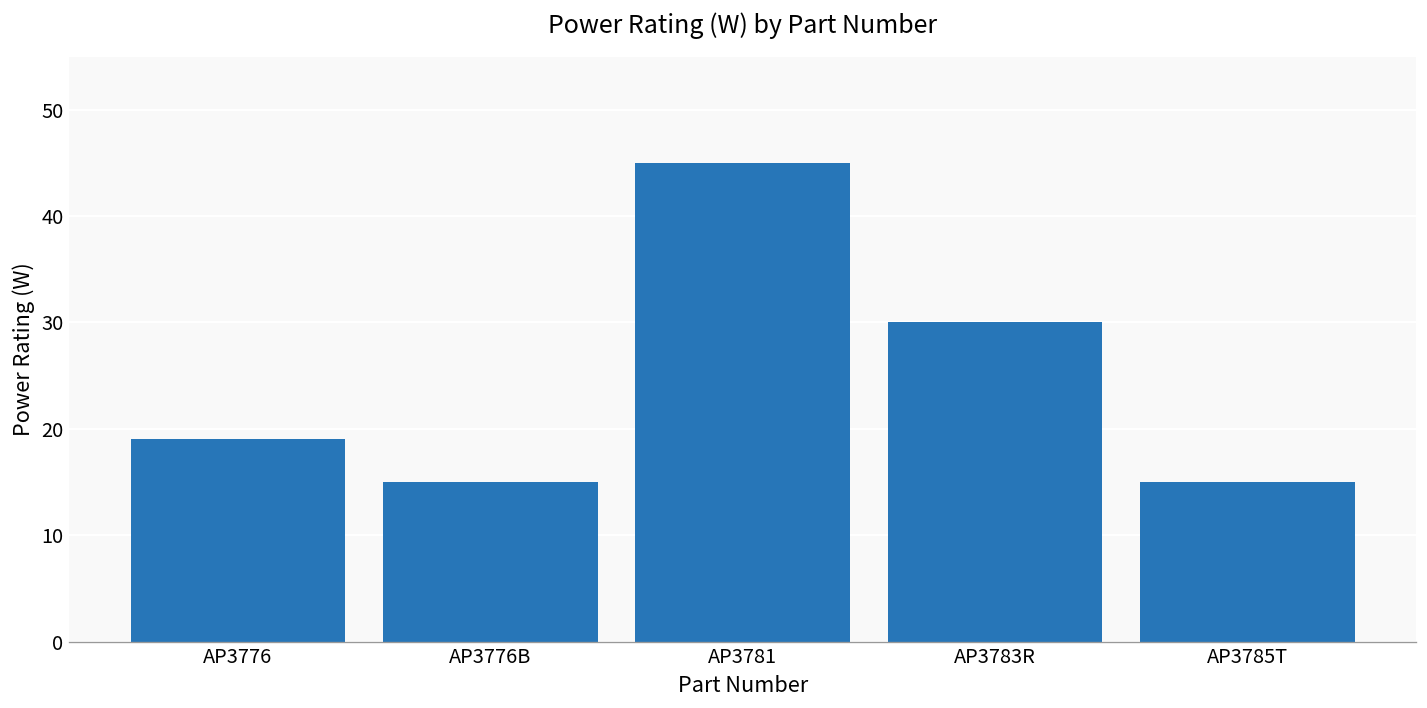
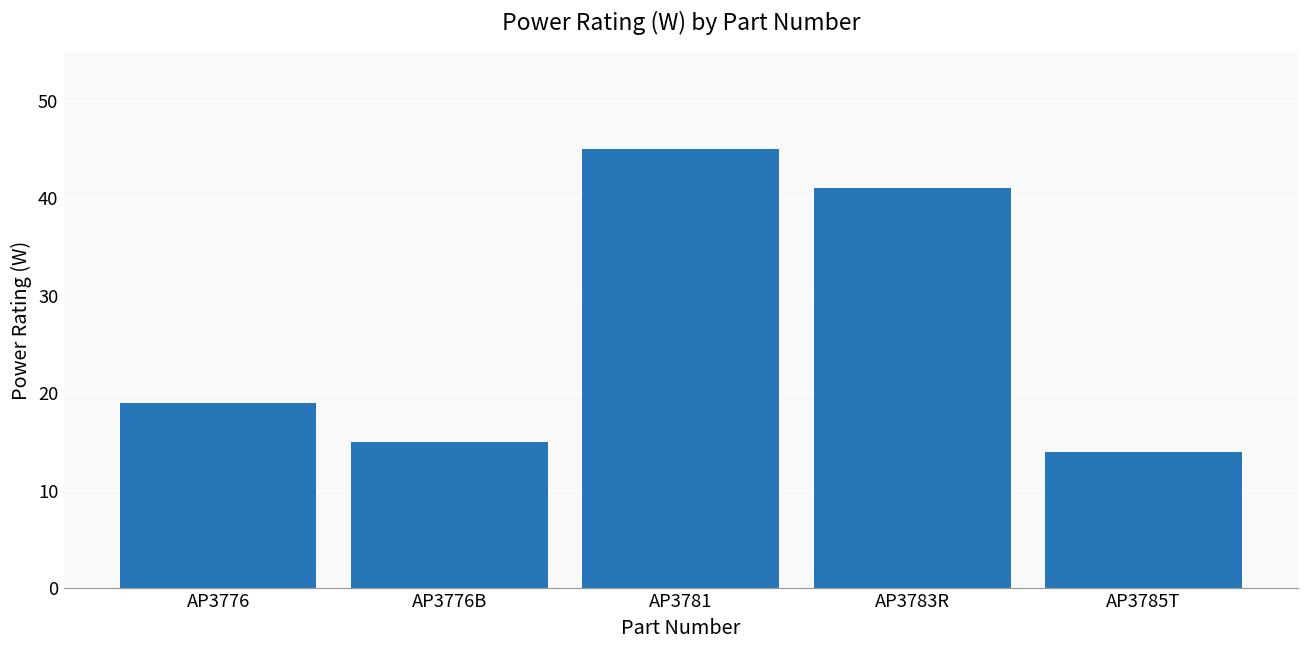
  {
    "AP3776": 19,
    "AP3776B": 15,
    "AP3781": 45,
-   "AP3783R": 30,
-   "AP3785T": 15
+   "AP3783R": 41,
+   "AP3785T": 14
  }
